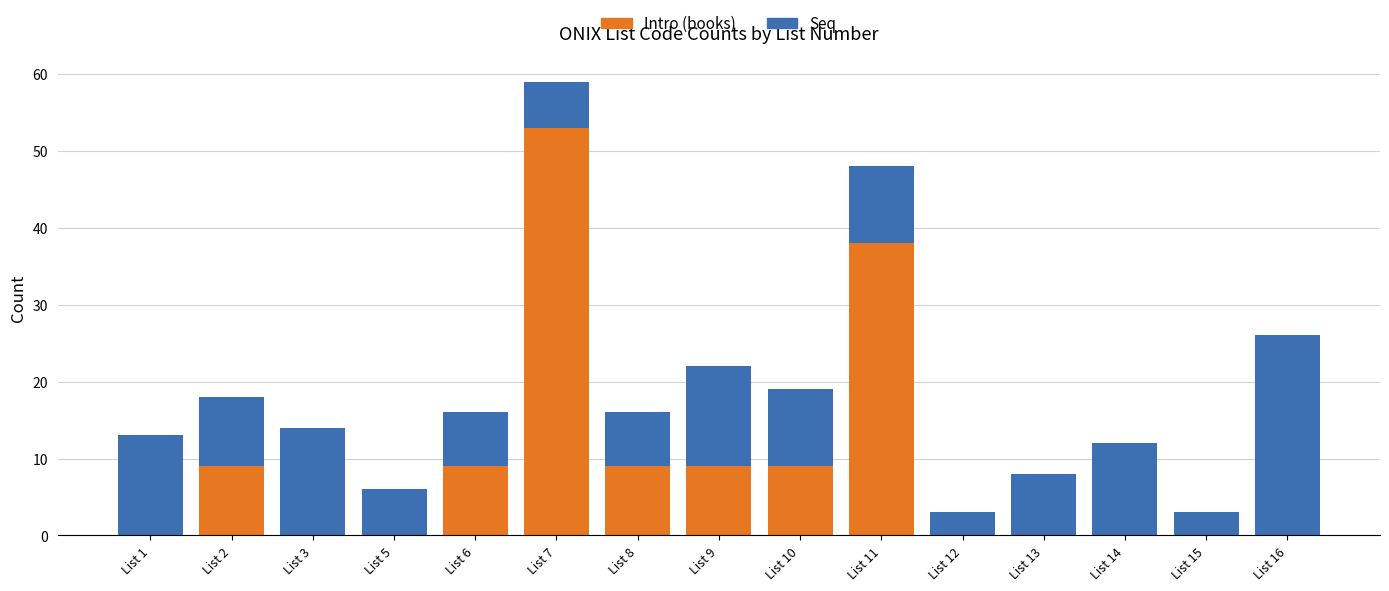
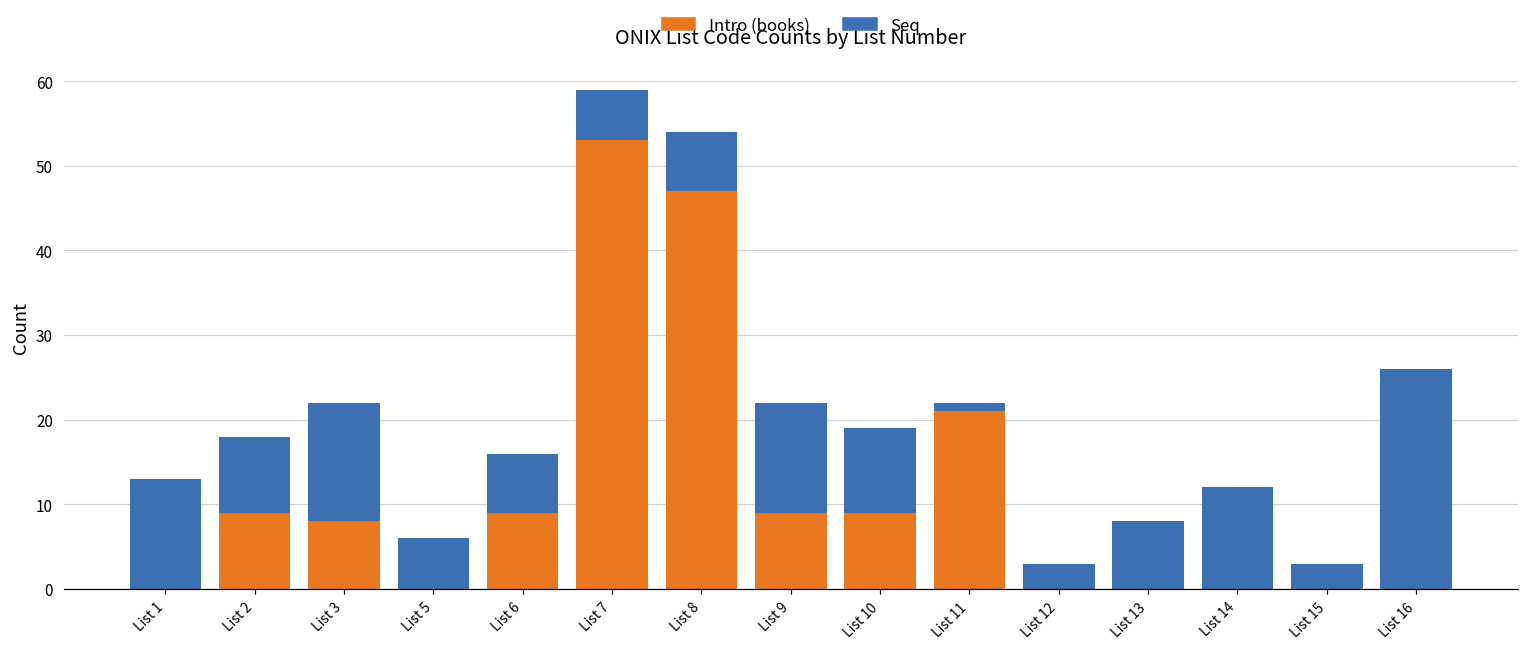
  {
    "Intro (books)": {
      "List 1": 0,
      "List 2": 9,
-     "List 3": 0,
+     "List 3": 8,
      "List 5": 0,
      "List 6": 9,
      "List 7": 53,
-     "List 8": 9,
+     "List 8": 47,
      "List 9": 9,
      "List 10": 9,
-     "List 11": 38,
+     "List 11": 21,
      "List 12": 0,
      "List 13": 0,
      "List 14": 0,
      "List 15": 0,
      "List 16": 0
    },
    "Seq": {
      "List 1": 13,
      "List 2": 9,
      "List 3": 14,
      "List 5": 6,
      "List 6": 7,
      "List 7": 6,
      "List 8": 7,
      "List 9": 13,
      "List 10": 10,
-     "List 11": 10,
+     "List 11": 1,
      "List 12": 3,
      "List 13": 8,
      "List 14": 12,
      "List 15": 3,
      "List 16": 26
    }
  }
